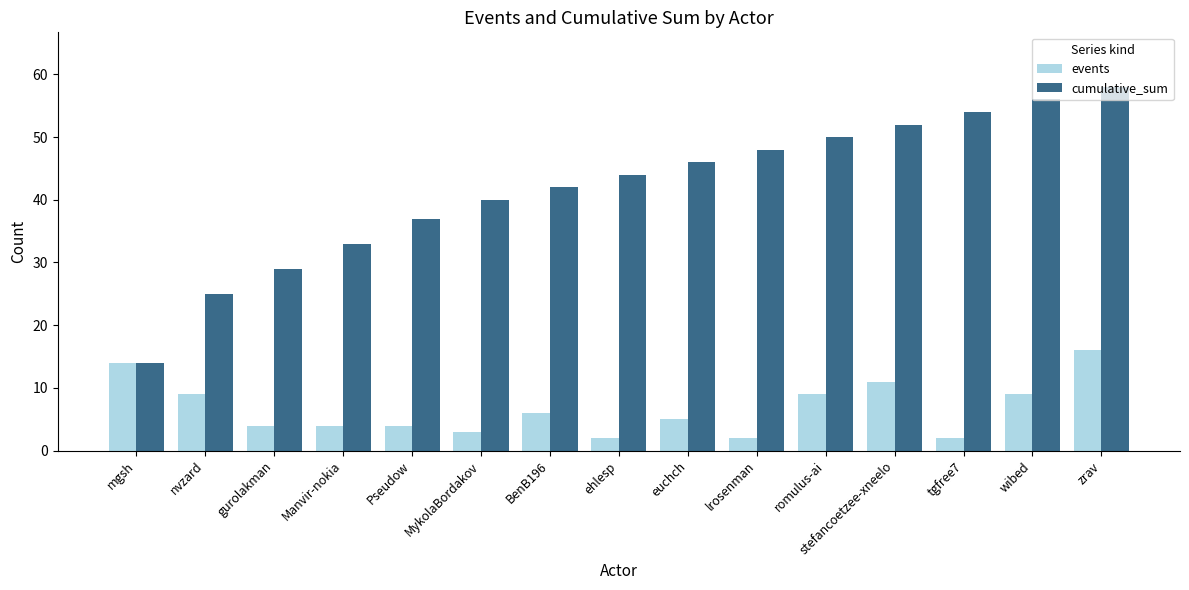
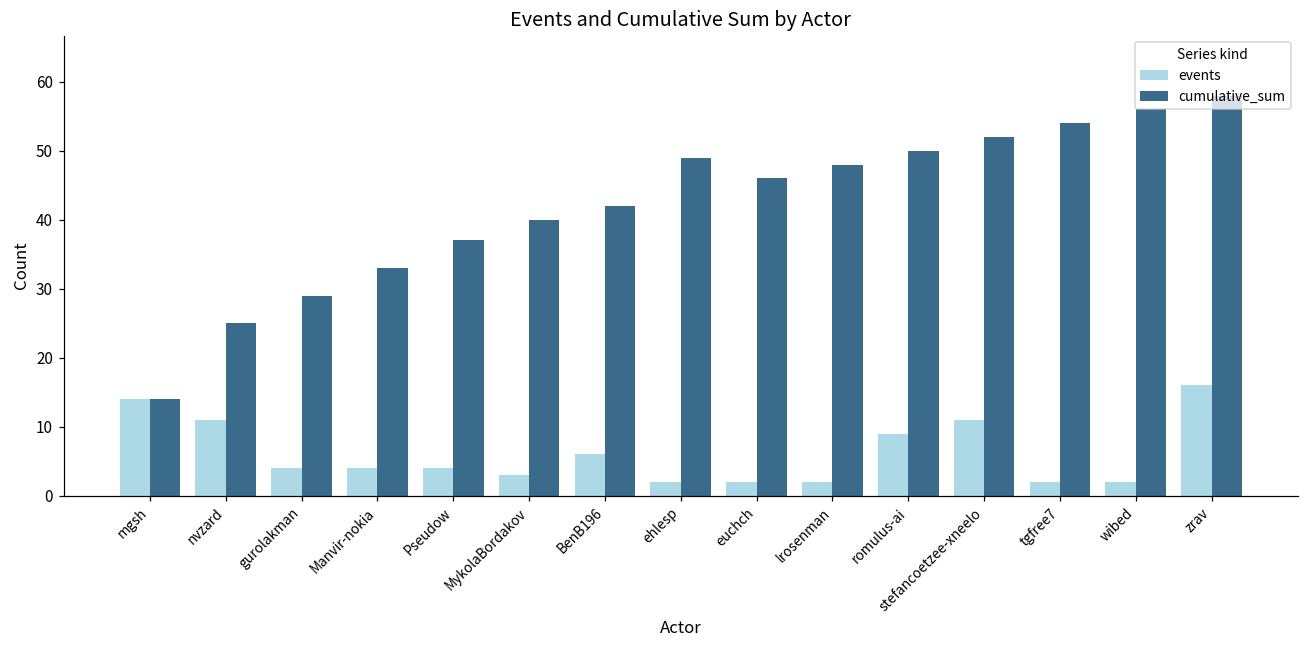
  {
    "events": {
      "mgsh": 14,
-     "nvzard": 9,
+     "nvzard": 11,
      "gurolakman": 4,
      "Manvir-nokia": 4,
      "Pseudow": 4,
      "MykolaBordakov": 3,
      "BenB196": 6,
      "ehlesp": 2,
-     "euchch": 5,
+     "euchch": 2,
      "lrosenman": 2,
      "romulus-ai": 9,
      "stefancoetzee-xneelo": 11,
      "tgfree7": 2,
-     "wibed": 9,
+     "wibed": 2,
      "zrav": 16
    },
    "cumulative_sum": {
      "mgsh": 14,
      "nvzard": 25,
      "gurolakman": 29,
      "Manvir-nokia": 33,
      "Pseudow": 37,
      "MykolaBordakov": 40,
      "BenB196": 42,
-     "ehlesp": 44,
+     "ehlesp": 49,
      "euchch": 46,
      "lrosenman": 48,
      "romulus-ai": 50,
      "stefancoetzee-xneelo": 52,
      "tgfree7": 54
    }
  }
